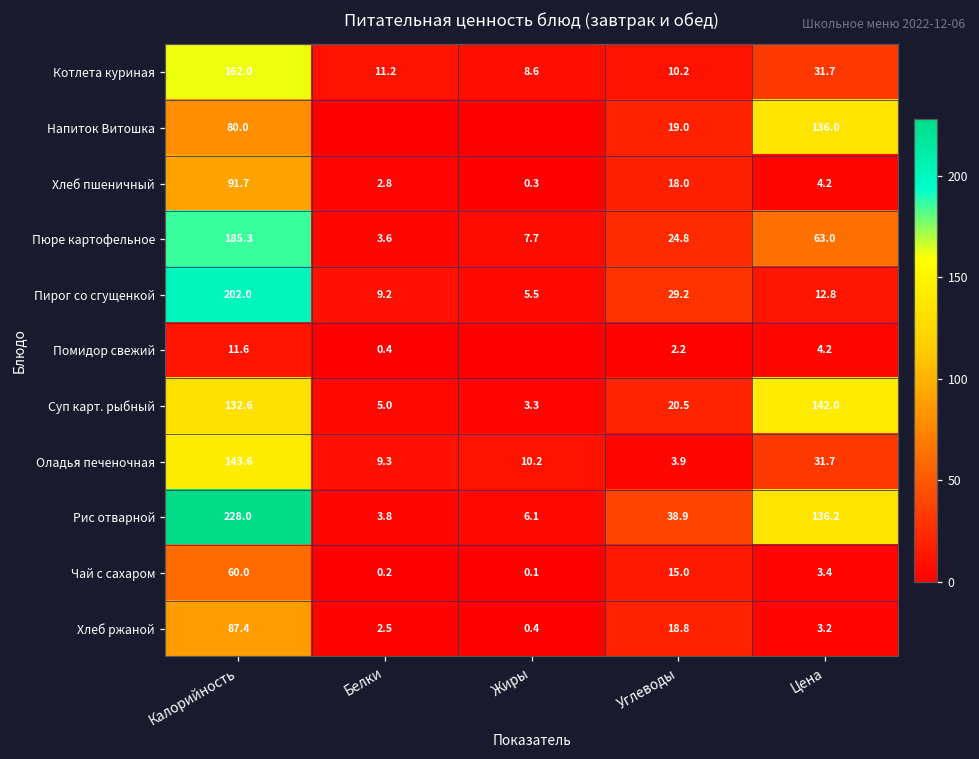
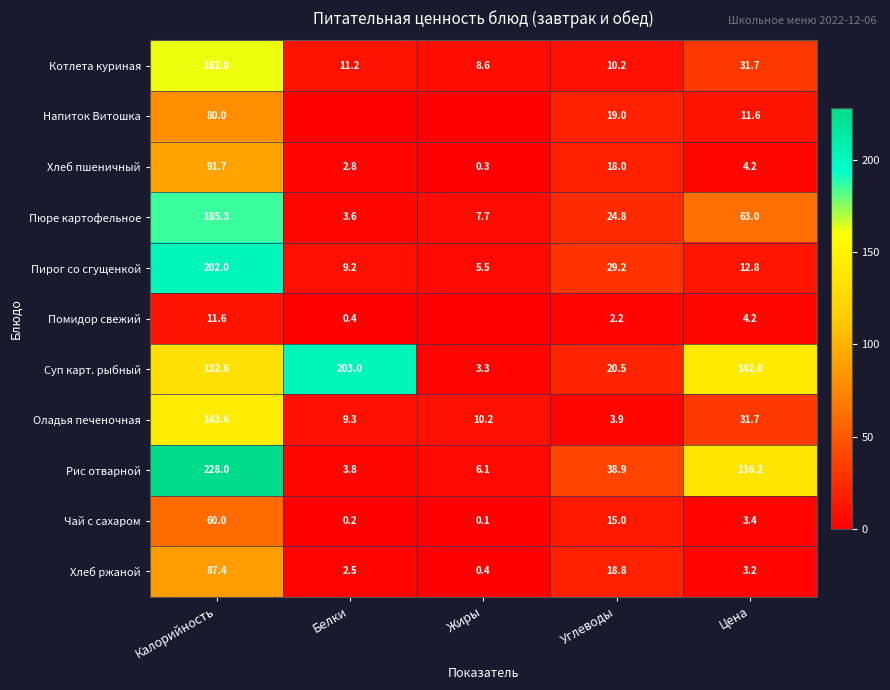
  {
    "Котлета куриная": {
      "Калорийность": 162.0,
      "Белки": 11.2,
      "Жиры": 8.6,
      "Углеводы": 10.2,
      "Цена": 31.7
    },
    "Напиток Витошка": {
      "Калорийность": 80.0,
      "Углеводы": 19.0,
-     "Цена": 136.0
+     "Цена": 11.6
    },
    "Хлеб пшеничный": {
      "Калорийность": 91.7,
      "Белки": 2.8,
      "Жиры": 0.3,
      "Углеводы": 18.0,
      "Цена": 4.2
    },
    "Пюре картофельное": {
      "Калорийность": 185.3,
      "Белки": 3.6,
      "Жиры": 7.7,
      "Углеводы": 24.8,
      "Цена": 63.0
    },
    "Пирог со сгущенкой": {
      "Калорийность": 202.0,
      "Белки": 9.2,
      "Жиры": 5.5,
      "Углеводы": 29.2,
      "Цена": 12.8
    },
    "Помидор свежий": {
      "Калорийность": 11.6,
      "Белки": 0.4,
      "Углеводы": 2.2,
      "Цена": 4.2
    },
    "Суп карт. рыбный": {
      "Калорийность": 132.6,
-     "Белки": 5.0,
+     "Белки": 203.0,
      "Жиры": 3.3,
      "Углеводы": 20.5,
      "Цена": 142.0
    },
    "Оладья печеночная": {
      "Калорийность": 143.6,
      "Белки": 9.3,
      "Жиры": 10.2,
      "Углеводы": 3.9,
      "Цена": 31.7
    },
    "Рис отварной": {
      "Калорийность": 228.0,
      "Белки": 3.8,
      "Жиры": 6.1,
      "Углеводы": 38.9,
      "Цена": 136.2
    },
    "Чай с сахаром": {
      "Калорийность": 60.0,
      "Белки": 0.2,
      "Жиры": 0.1,
      "Углеводы": 15.0,
      "Цена": 3.4
    },
    "Хлеб ржаной": {
      "Калорийность": 87.4,
      "Белки": 2.5,
      "Жиры": 0.4,
      "Углеводы": 18.8,
      "Цена": 3.2
    }
  }
